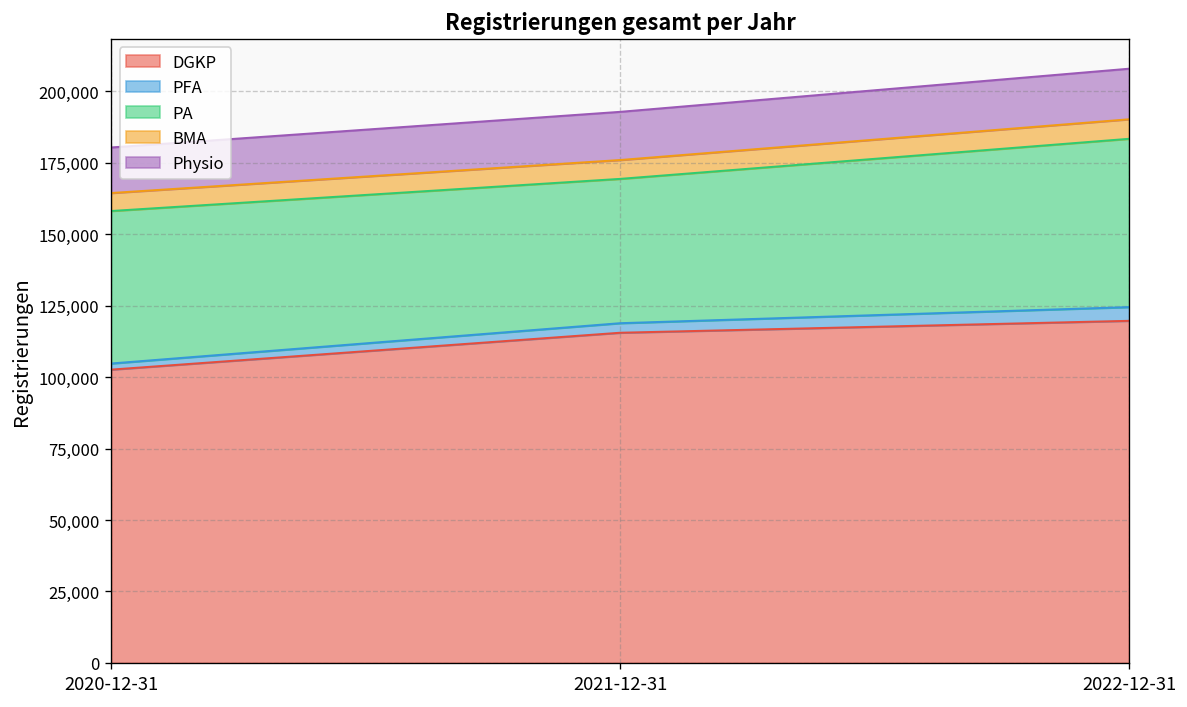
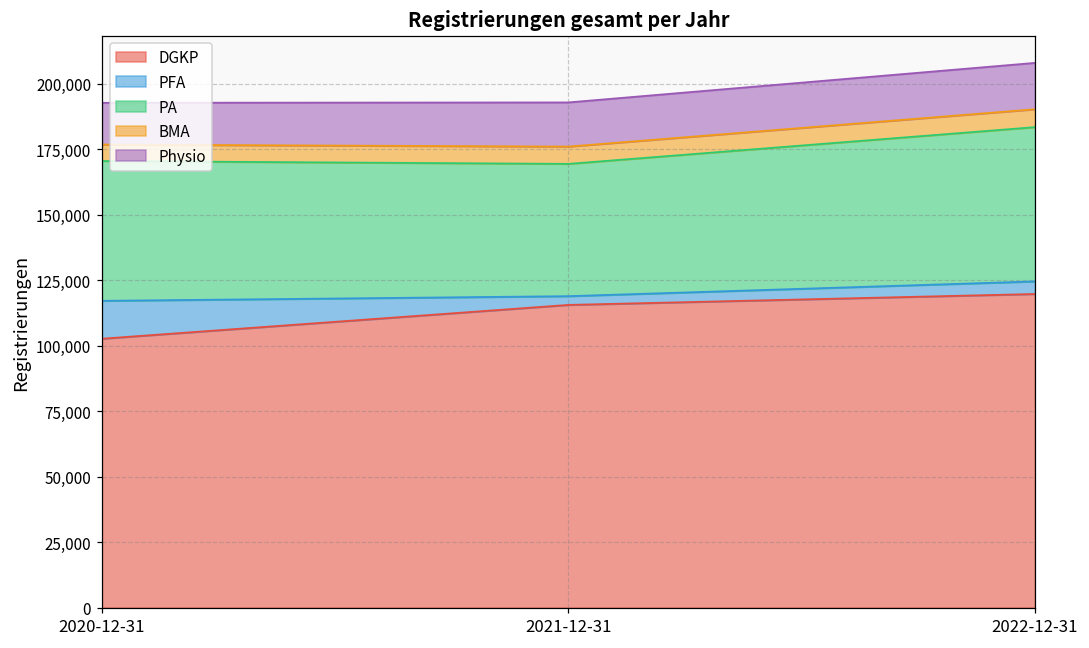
  {
    "DGKP": {
      "2020-12-31": "103,000",
      "2021-12-31": "116,000",
      "2022-12-31": "120,000"
    },
    "PFA": {
-     "2020-12-31": "2,000",
+     "2020-12-31": "14,000",
      "2021-12-31": "3,000",
      "2022-12-31": "5,000"
    },
    "PA": {
      "2020-12-31": "53,000",
      "2021-12-31": "51,000",
      "2022-12-31": "59,000"
    },
    "BMA": {
      "2020-12-31": "6,000",
      "2021-12-31": "7,000",
      "2022-12-31": "7,000"
    },
    "Physio": {
      "2020-12-31": "16,000",
      "2021-12-31": "17,000",
      "2022-12-31": "18,000"
    }
  }
